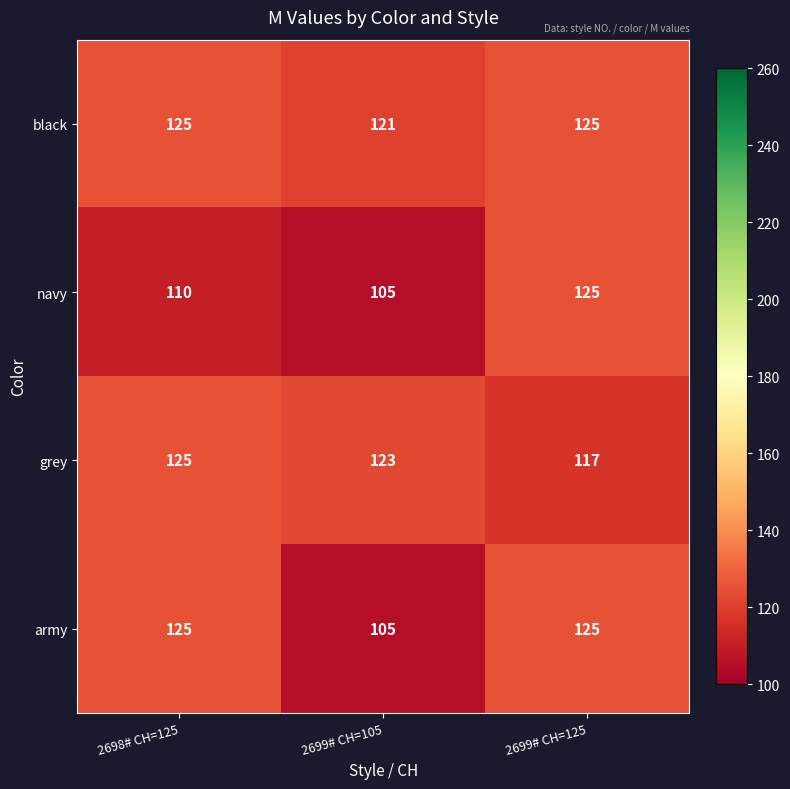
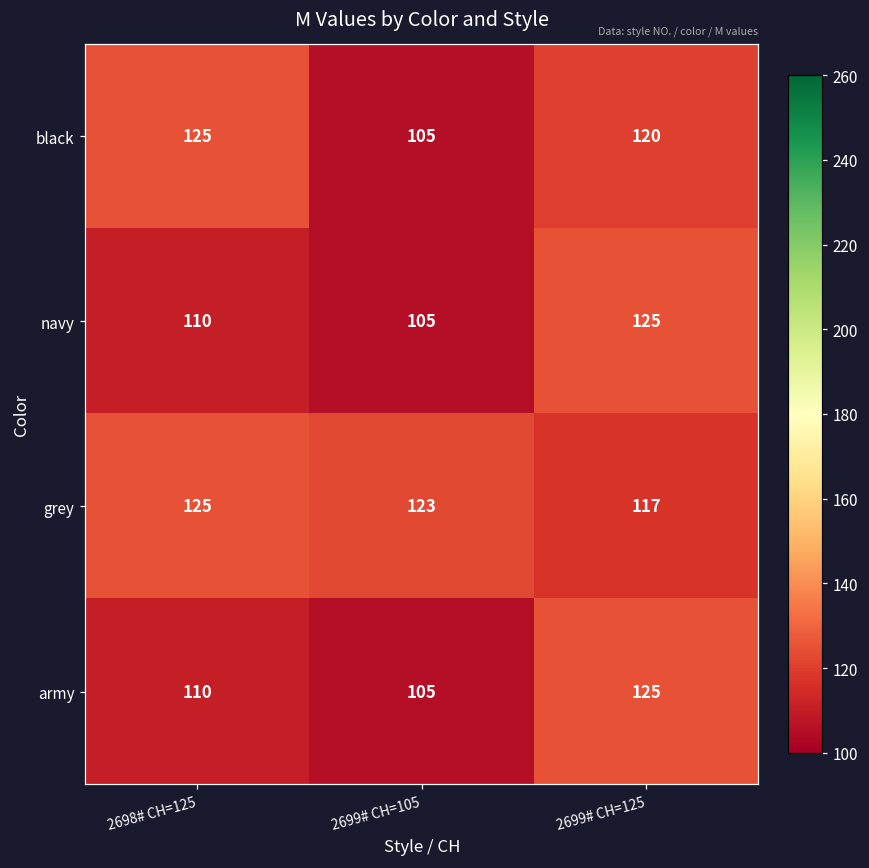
  {
    "black": {
      "2698# CH=125": 125,
-     "2699# CH=105": 121,
-     "2699# CH=125": 125
+     "2699# CH=105": 105,
+     "2699# CH=125": 120
    },
    "navy": {
      "2698# CH=125": 110,
      "2699# CH=105": 105,
      "2699# CH=125": 125
    },
    "grey": {
      "2698# CH=125": 125,
      "2699# CH=105": 123,
      "2699# CH=125": 117
    },
    "army": {
-     "2698# CH=125": 125,
+     "2698# CH=125": 110,
      "2699# CH=105": 105,
      "2699# CH=125": 125
    }
  }
